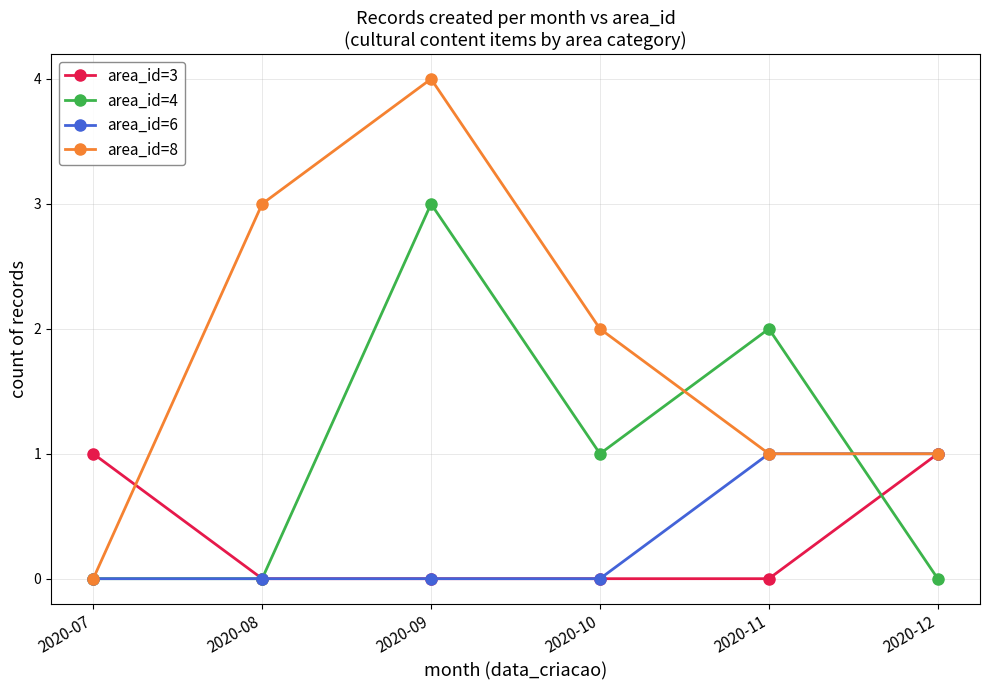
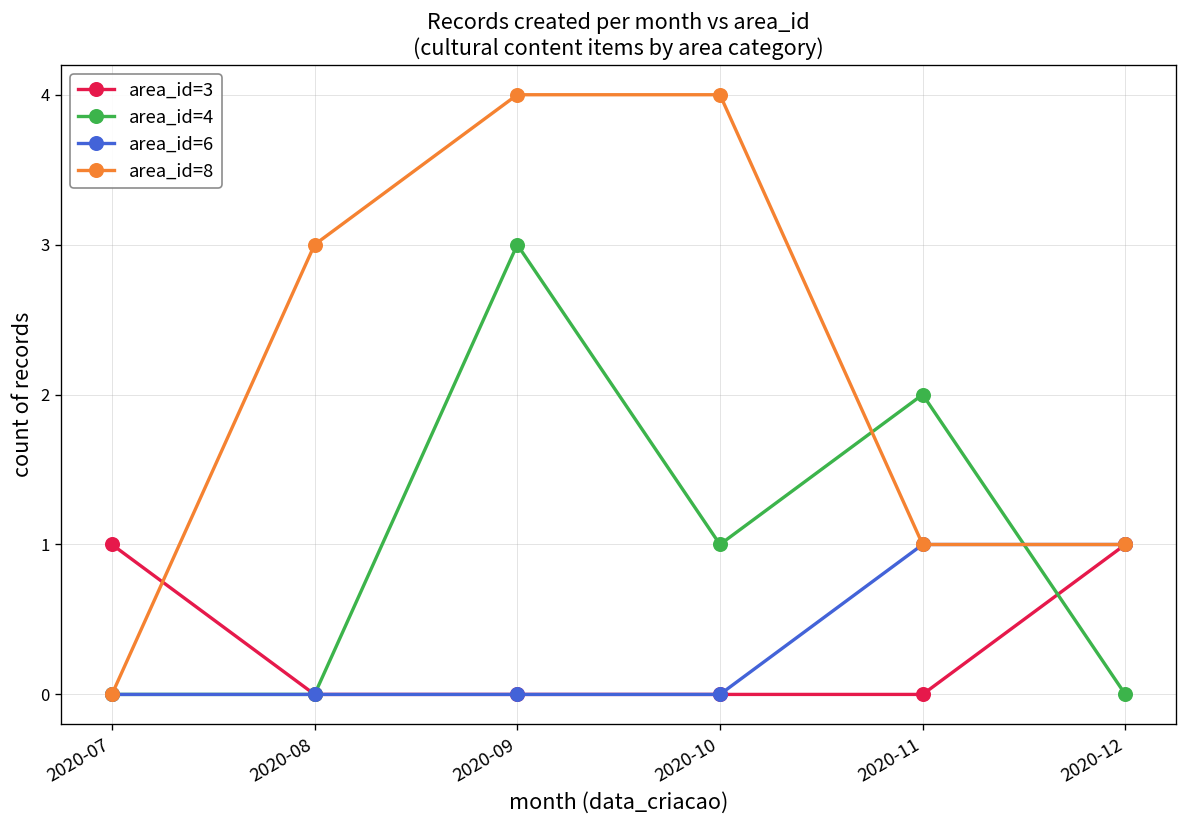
  {
    "area_id=3": {
      "2020-07": 1,
      "2020-11": 0
    },
    "area_id=4": {
      "2020-09": 3,
      "2020-10": 1,
      "2020-11": 2,
      "2020-12": 0
    },
    "area_id=8": {
      "2020-08": 3,
      "2020-09": 4,
-     "2020-10": 2
+     "2020-10": 4
    }
  }
